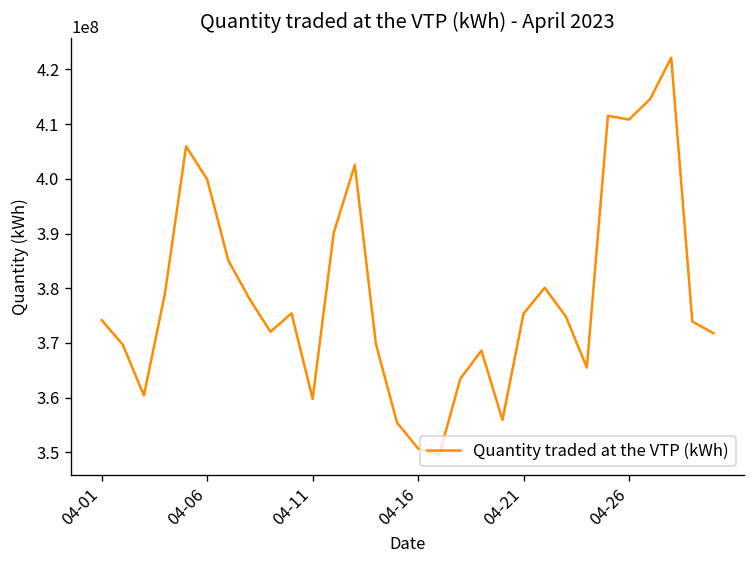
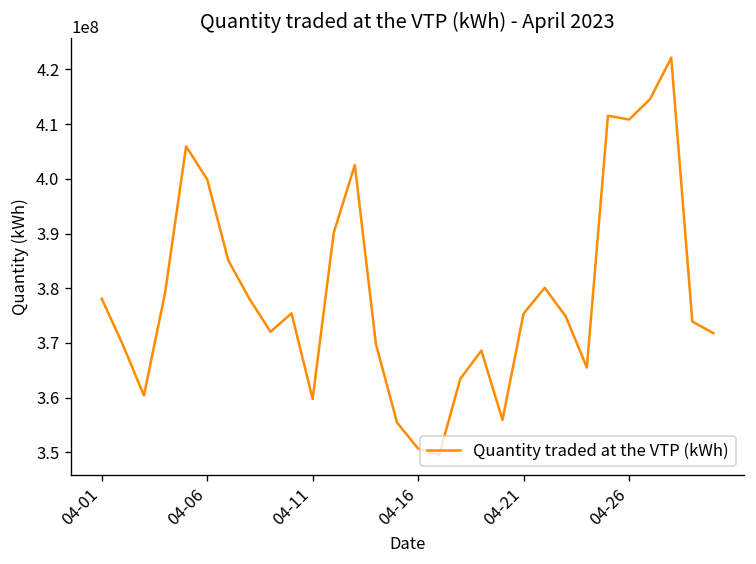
  {
-   "04-01": 374000000,
+   "04-01": 378000000,
    "04-06": 400000000,
    "04-11": 360000000,
    "04-16": 351000000,
    "04-21": 375000000,
    "04-26": 411000000
  }
